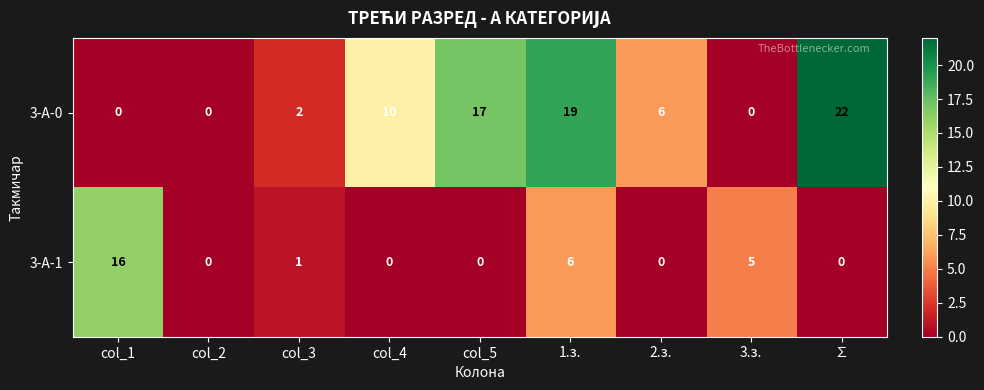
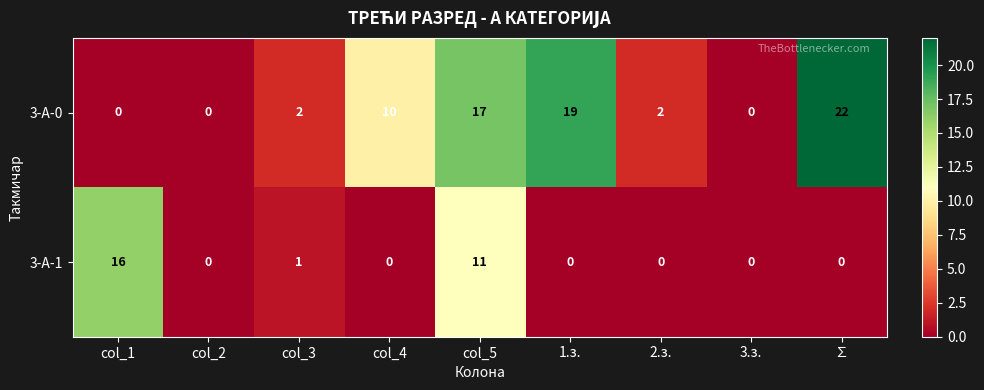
  {
    "3-A-0": {
      "col_1": 0,
      "col_2": 0,
      "col_3": 2,
      "col_4": 10,
      "col_5": 17,
      "1.з.": 19,
-     "2.з.": 6,
+     "2.з.": 2,
      "3.з.": 0
    },
    "3-A-1": {
      "col_1": 16,
      "col_2": 0,
      "col_3": 1,
      "col_4": 0,
-     "col_5": 0,
-     "1.з.": 6,
+     "col_5": 11,
+     "1.з.": 0,
      "2.з.": 0,
-     "3.з.": 5,
+     "3.з.": 0,
      "∑": 0
    }
  }
